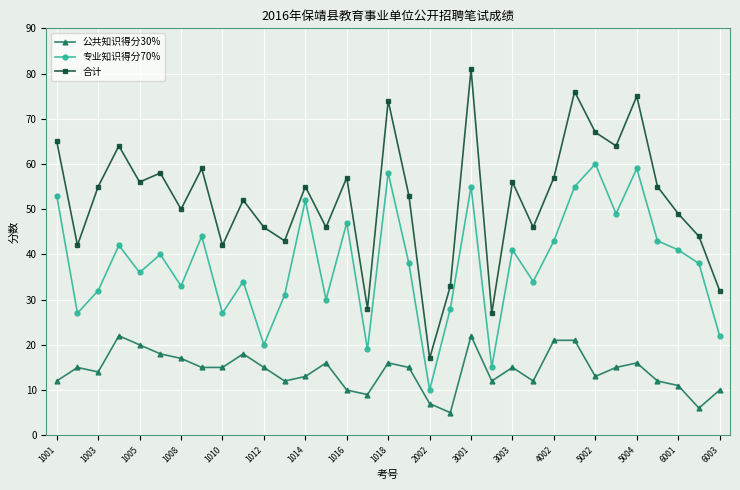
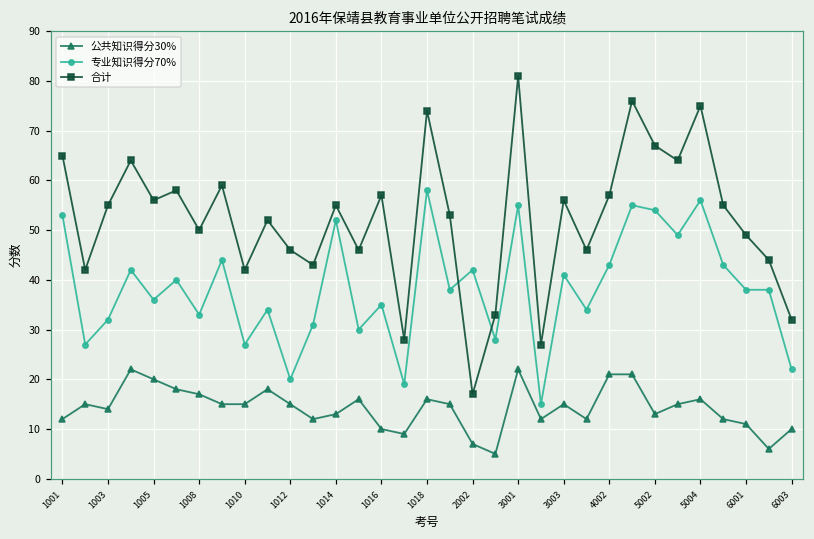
  {
    "专业知识得分70%": {
      "1001": 53,
      "1003": 32,
      "1005": 36,
      "1008": 33,
      "1010": 27,
      "1012": 20,
      "1014": 52,
-     "1016": 47,
+     "1016": 35,
      "1018": 58,
-     "2002": 10,
+     "2002": 42,
      "3001": 55,
      "3003": 41,
      "4002": 43,
-     "5002": 60,
-     "5004": 59,
-     "6001": 41,
+     "5002": 54,
+     "5004": 56,
+     "6001": 38,
      "6003": 22
    }
  }
